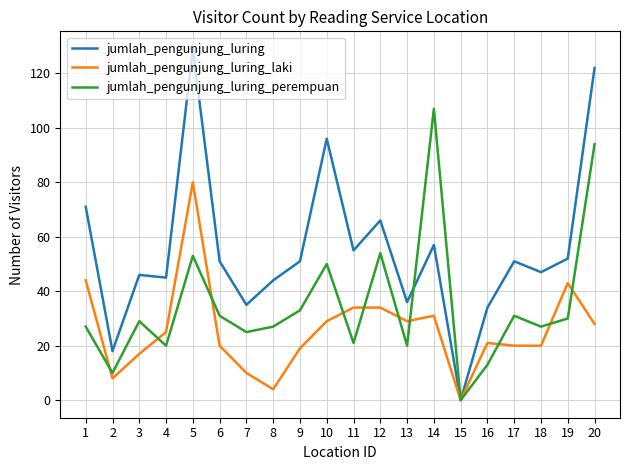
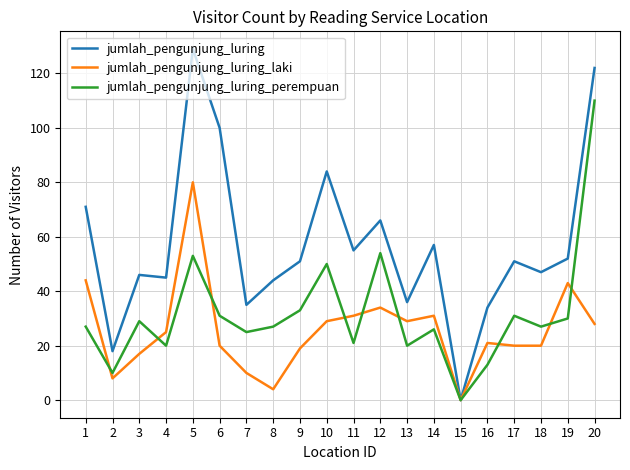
  {
    "jumlah_pengunjung_luring": {
      "1": 71,
      "2": 18,
      "3": 46,
      "4": 45,
-     "6": 51,
+     "6": 100,
      "7": 35,
      "8": 44,
      "9": 51,
-     "10": 96,
+     "10": 84,
      "11": 55,
      "12": 66,
      "13": 36,
      "14": 57,
      "16": 34,
      "17": 51,
      "18": 47,
      "19": 52,
      "20": 122
    },
    "jumlah_pengunjung_luring_laki": {
      "1": 44,
      "2": 8,
      "3": 17,
      "4": 25,
      "5": 80,
      "6": 20,
      "7": 10,
      "8": 4,
      "9": 19,
      "10": 29,
-     "11": 34,
+     "11": 31,
      "12": 34,
      "13": 29,
      "14": 31,
      "16": 21,
      "17": 20,
      "18": 20,
      "19": 43,
      "20": 28
    },
    "jumlah_pengunjung_luring_perempuan": {
      "1": 27,
      "2": 10,
      "3": 29,
      "4": 20,
      "5": 53,
      "6": 31,
      "7": 25,
      "8": 27,
      "9": 33,
      "10": 50,
      "11": 21,
      "12": 54,
      "13": 20,
-     "14": 107,
+     "14": 26,
      "16": 13,
      "17": 31,
      "18": 27,
      "19": 30,
-     "20": 94
+     "20": 110
    }
  }
